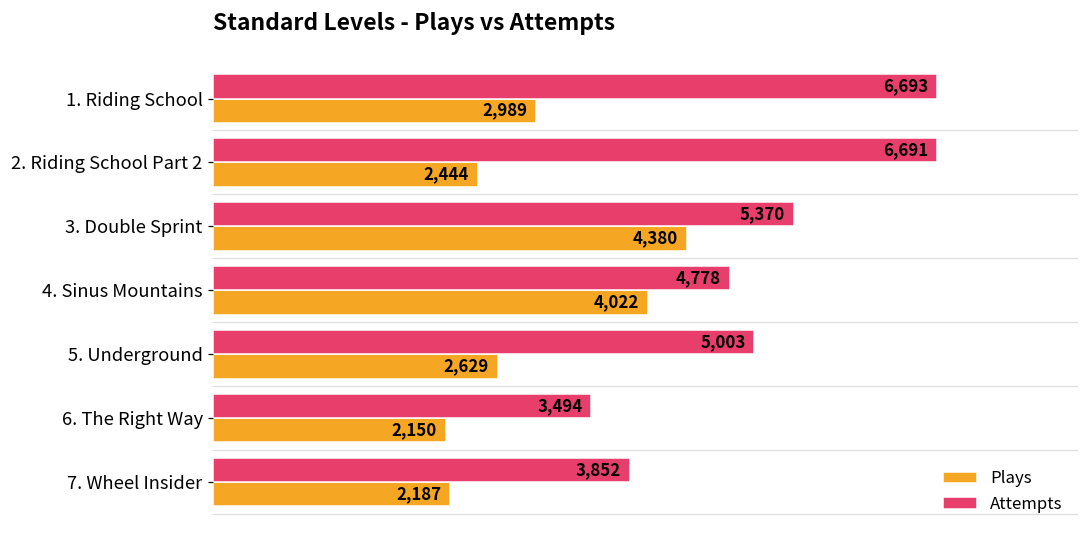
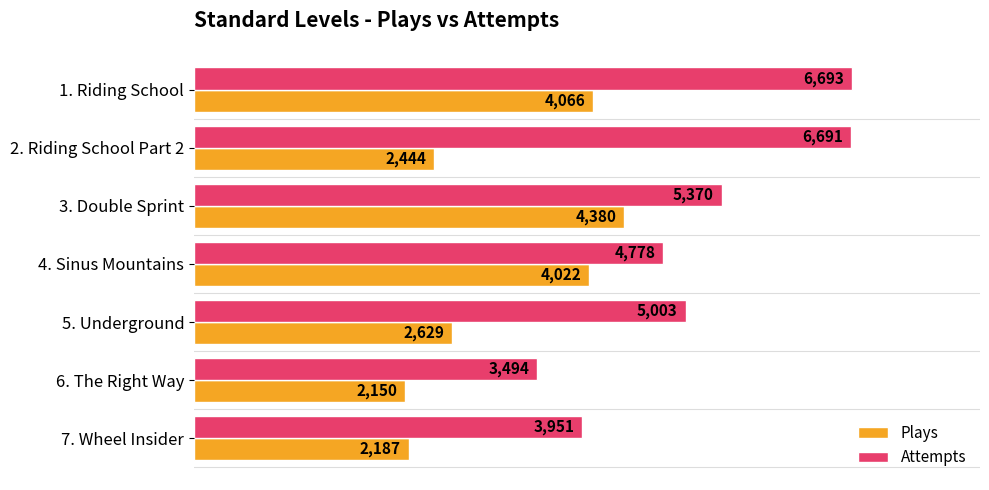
  {
    "Plays": {
-     "1. Riding School": "2,989",
+     "1. Riding School": "4,066",
      "2. Riding School Part 2": "2,444",
      "3. Double Sprint": "4,380",
      "4. Sinus Mountains": "4,022",
      "5. Underground": "2,629",
      "6. The Right Way": "2,150",
      "7. Wheel Insider": "2,187"
    },
    "Attempts": {
      "1. Riding School": "6,693",
      "2. Riding School Part 2": "6,691",
      "3. Double Sprint": "5,370",
      "4. Sinus Mountains": "4,778",
      "5. Underground": "5,003",
      "6. The Right Way": "3,494",
-     "7. Wheel Insider": "3,852"
+     "7. Wheel Insider": "3,951"
    }
  }
